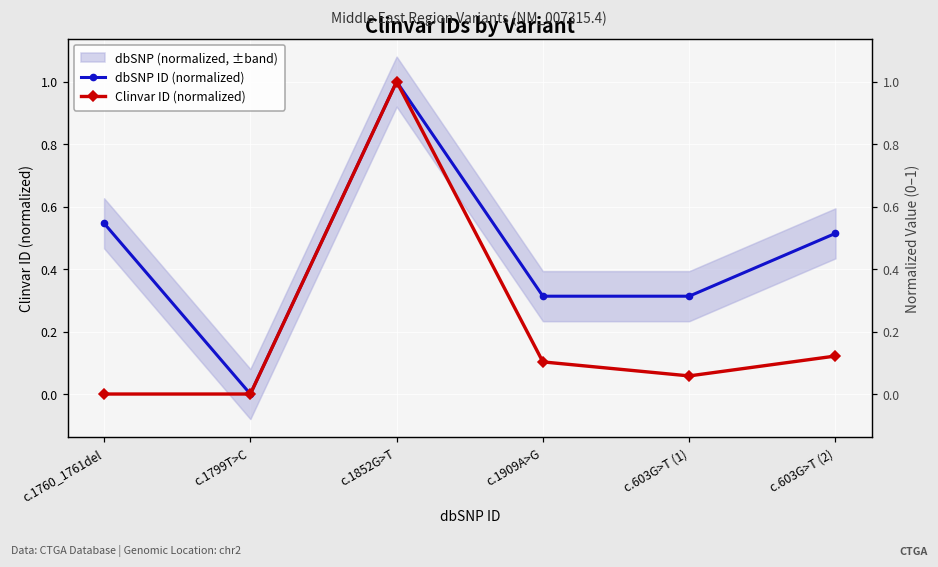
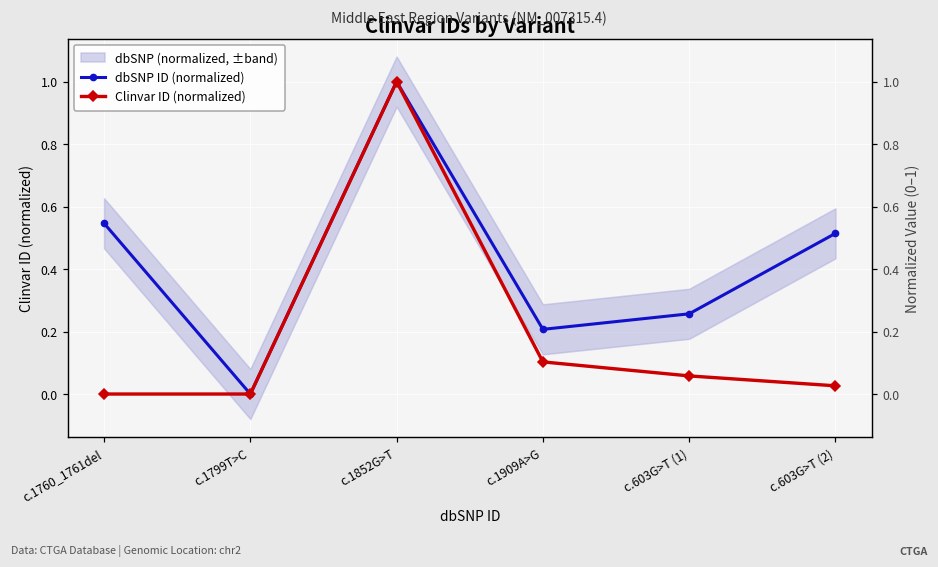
  {
    "dbSNP ID (normalized)": {
      "c.1760_1761del": 0.55,
-     "c.1909A>G": 0.31,
-     "c.603G>T (1)": 0.31,
+     "c.1909A>G": 0.21,
+     "c.603G>T (1)": 0.26,
      "c.603G>T (2)": 0.51
    },
    "Clinvar ID (normalized)": {
      "c.1760_1761del": 0.00,
      "c.1909A>G": 0.10,
      "c.603G>T (1)": 0.06,
-     "c.603G>T (2)": 0.12
+     "c.603G>T (2)": 0.03
    }
  }
